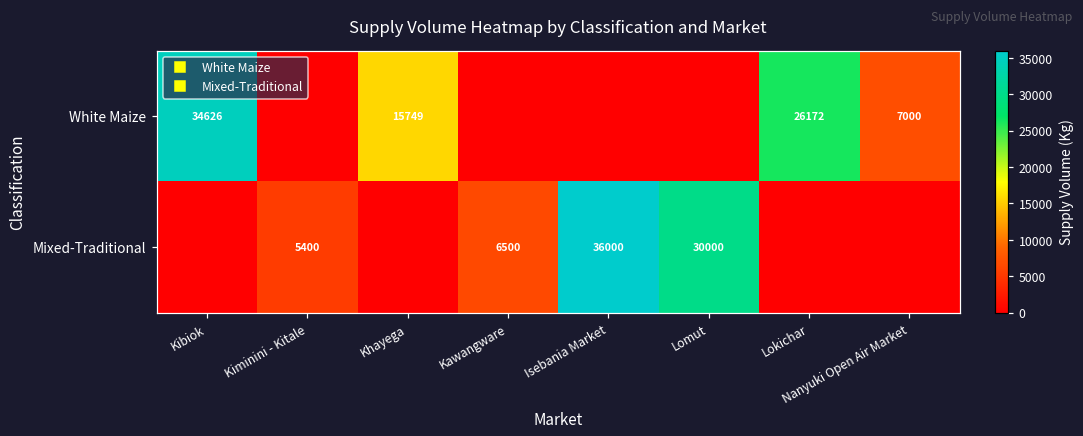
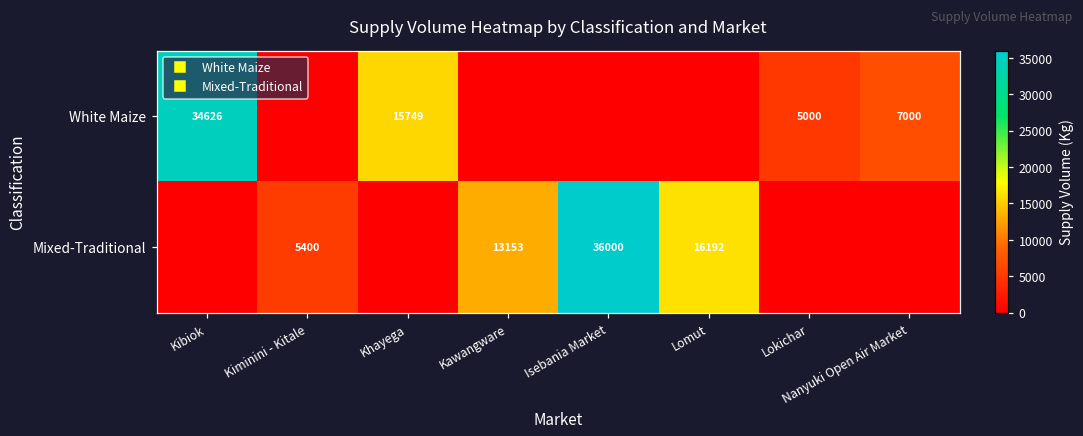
  {
    "White Maize": {
      "Kibiok": 34626,
      "Khayega": 15749,
-     "Lokichar": 26172,
+     "Lokichar": 5000,
      "Nanyuki Open Air Market": 7000
    },
    "Mixed-Traditional": {
      "Kiminini - Kitale": 5400,
-     "Kawangware": 6500,
+     "Kawangware": 13153,
      "Isebania Market": 36000,
-     "Lomut": 30000
+     "Lomut": 16192
    }
  }
